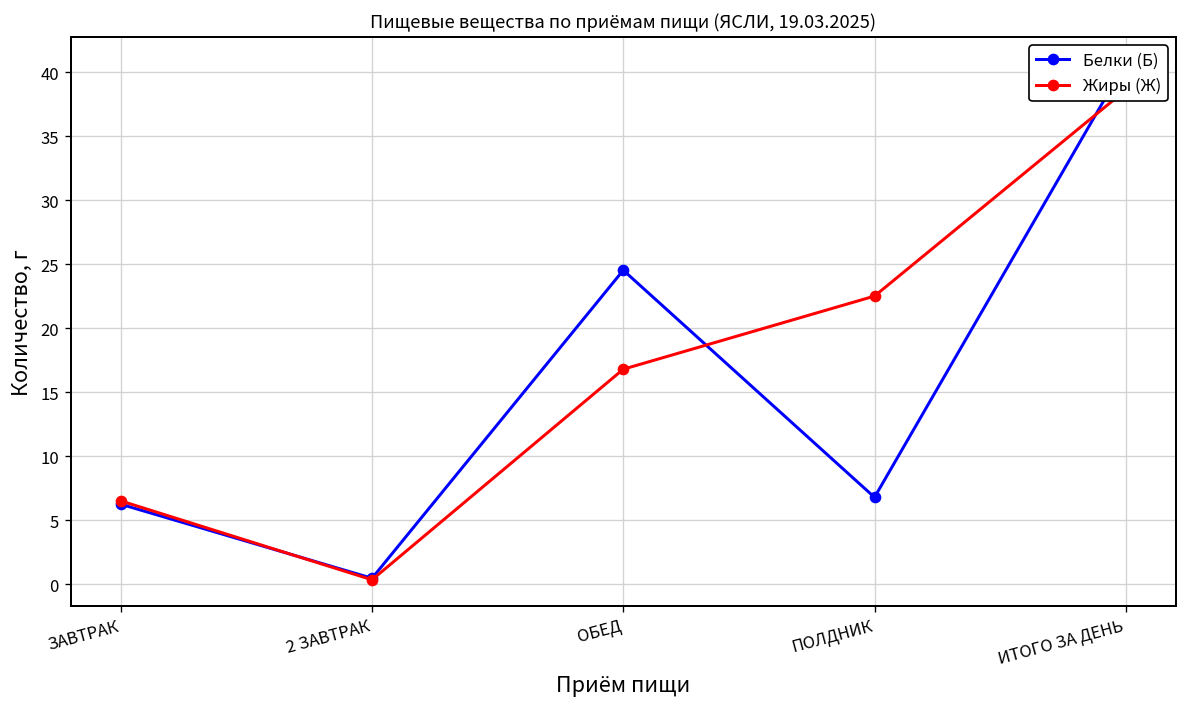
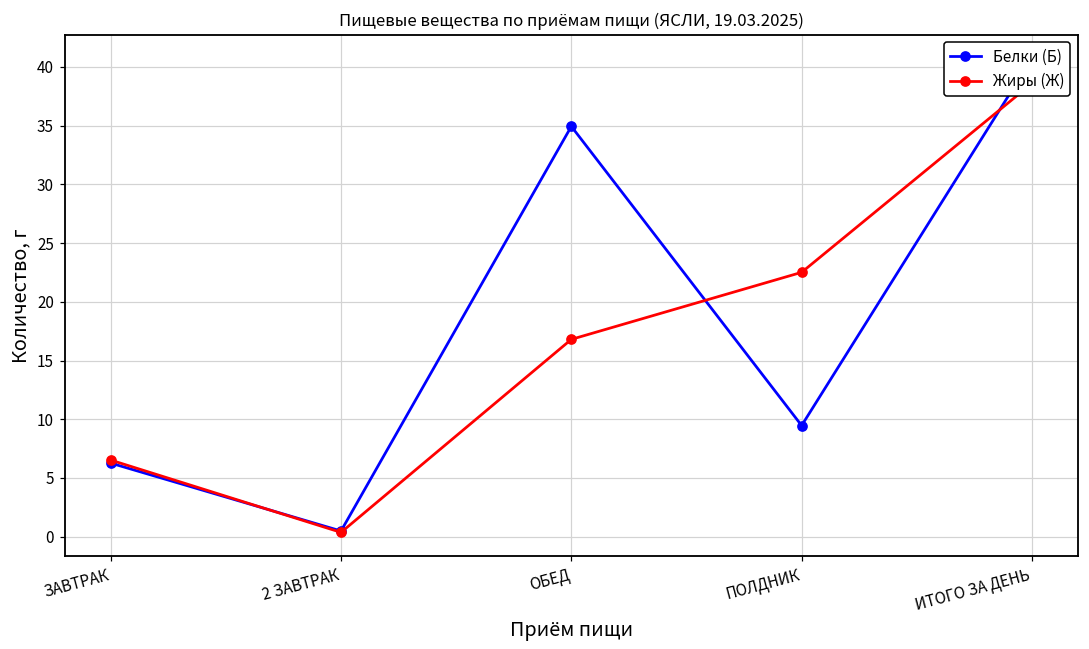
  {
    "Белки (Б)": {
      "ЗАВТРАК": 6.3,
-     "ОБЕД": 24.5,
-     "ПОЛДНИК": 6.8
+     "ОБЕД": 34.9,
+     "ПОЛДНИК": 9.5
    },
    "Жиры (Ж)": {
      "ЗАВТРАК": 6.5,
      "ОБЕД": 16.8,
      "ПОЛДНИК": 22.5
    }
  }
